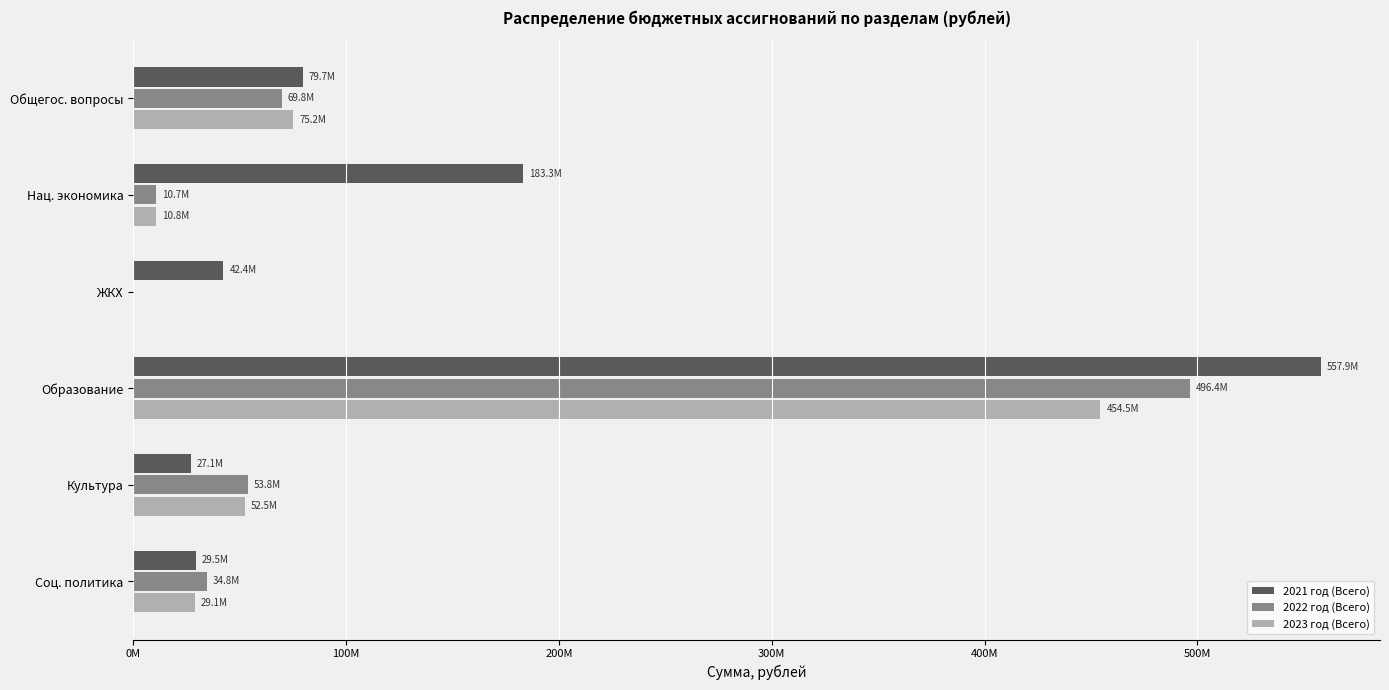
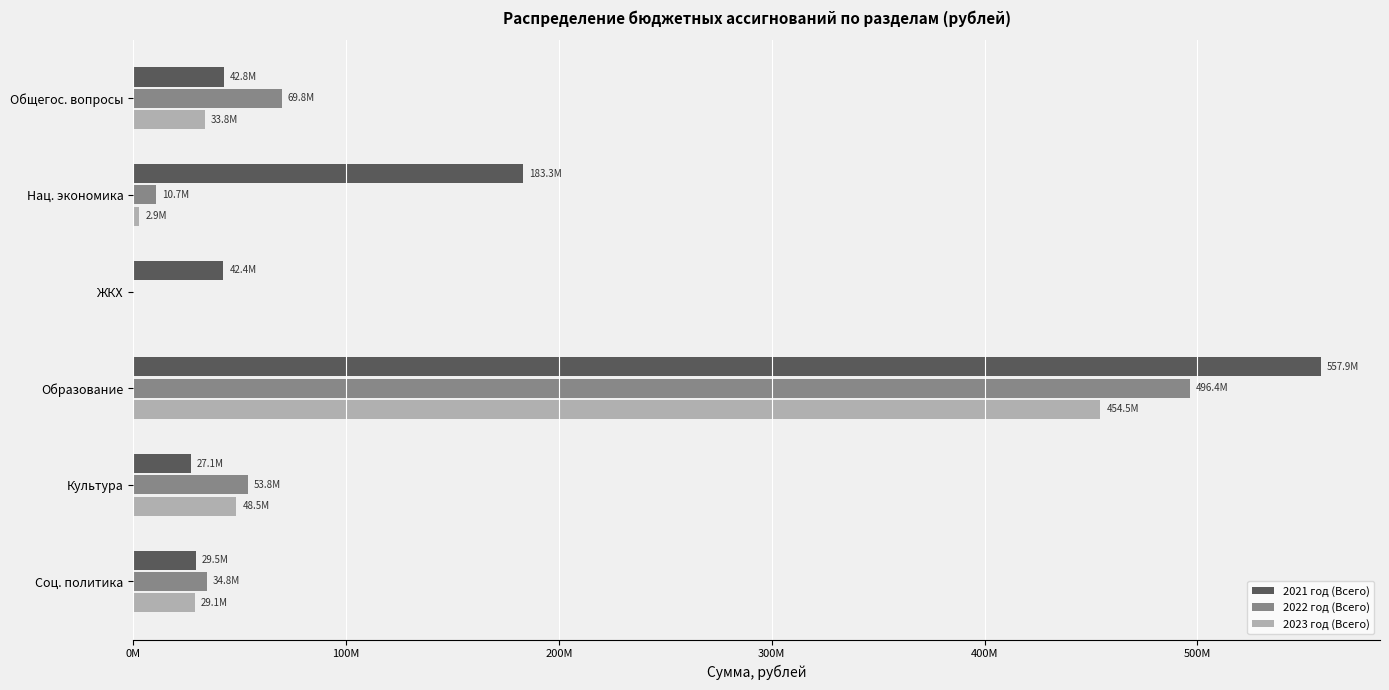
  {
    "2021 год (Всего)": {
-     "Общегос. вопросы": "79.7M",
+     "Общегос. вопросы": "42.8M",
      "Нац. экономика": "183.3M",
      "ЖКХ": "42.4M",
      "Образование": "557.9M",
      "Культура": "27.1M",
      "Соц. политика": "29.5M"
    },
    "2022 год (Всего)": {
      "Общегос. вопросы": "69.8M",
      "Нац. экономика": "10.7M",
      "Образование": "496.4M",
      "Культура": "53.8M",
      "Соц. политика": "34.8M"
    },
    "2023 год (Всего)": {
-     "Общегос. вопросы": "75.2M",
-     "Нац. экономика": "10.8M",
+     "Общегос. вопросы": "33.8M",
+     "Нац. экономика": "2.9M",
      "Образование": "454.5M",
-     "Культура": "52.5M",
+     "Культура": "48.5M",
      "Соц. политика": "29.1M"
    }
  }
